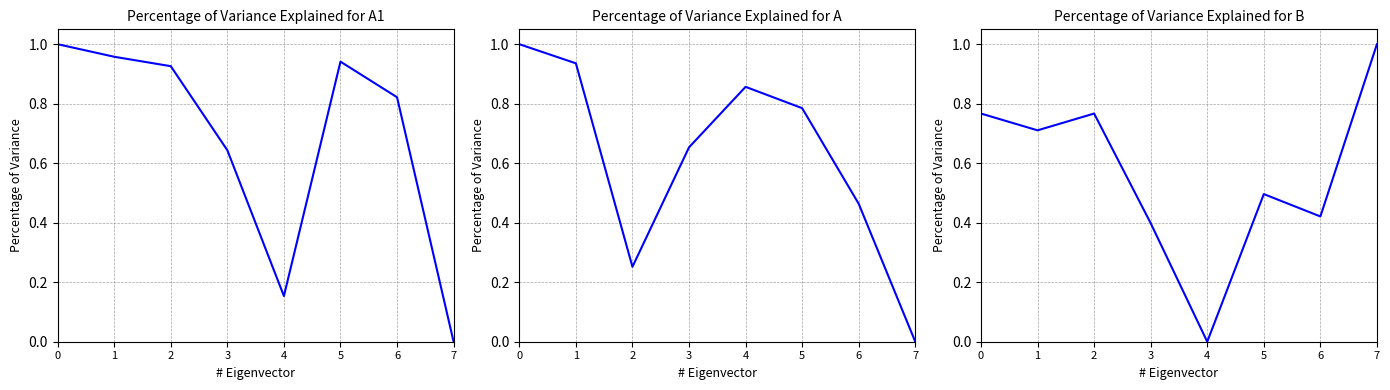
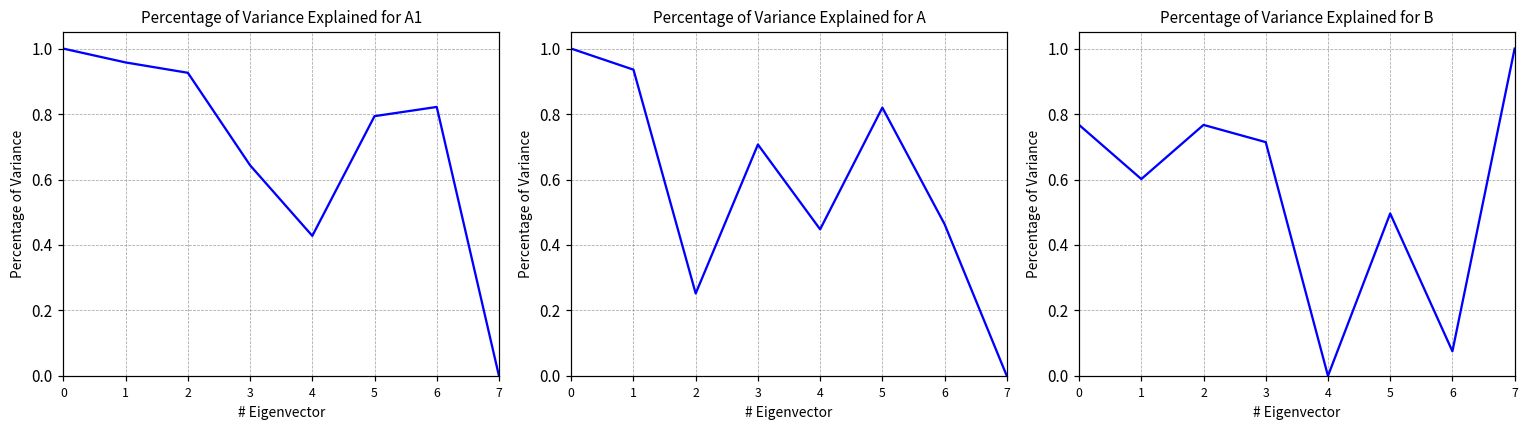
  {
    "Percentage of Variance Explained for A1": {
      "0": 1.00,
      "1": 0.96,
      "2": 0.93,
      "3": 0.64,
-     "4": 0.15,
-     "5": 0.94,
+     "4": 0.43,
+     "5": 0.79,
      "6": 0.82,
      "7": 0.00
    },
    "Percentage of Variance Explained for A": {
      "0": 1.00,
      "1": 0.94,
      "2": 0.25,
-     "3": 0.65,
-     "4": 0.86,
-     "5": 0.79,
+     "3": 0.71,
+     "4": 0.45,
+     "5": 0.82,
      "6": 0.46,
      "7": 0.00
    },
    "Percentage of Variance Explained for B": {
      "0": 0.77,
-     "1": 0.71,
+     "1": 0.60,
      "2": 0.77,
-     "3": 0.40,
+     "3": 0.71,
      "4": 0.00,
      "5": 0.50,
-     "6": 0.42,
+     "6": 0.08,
      "7": 1.00
    }
  }
